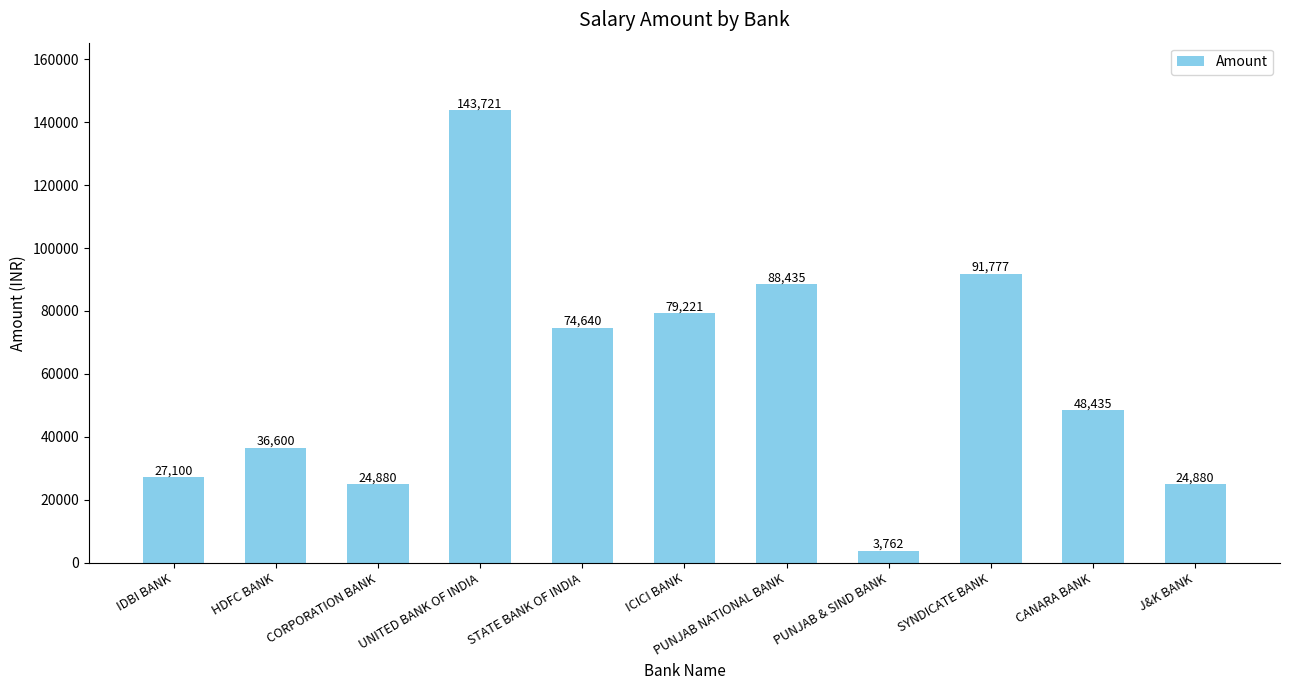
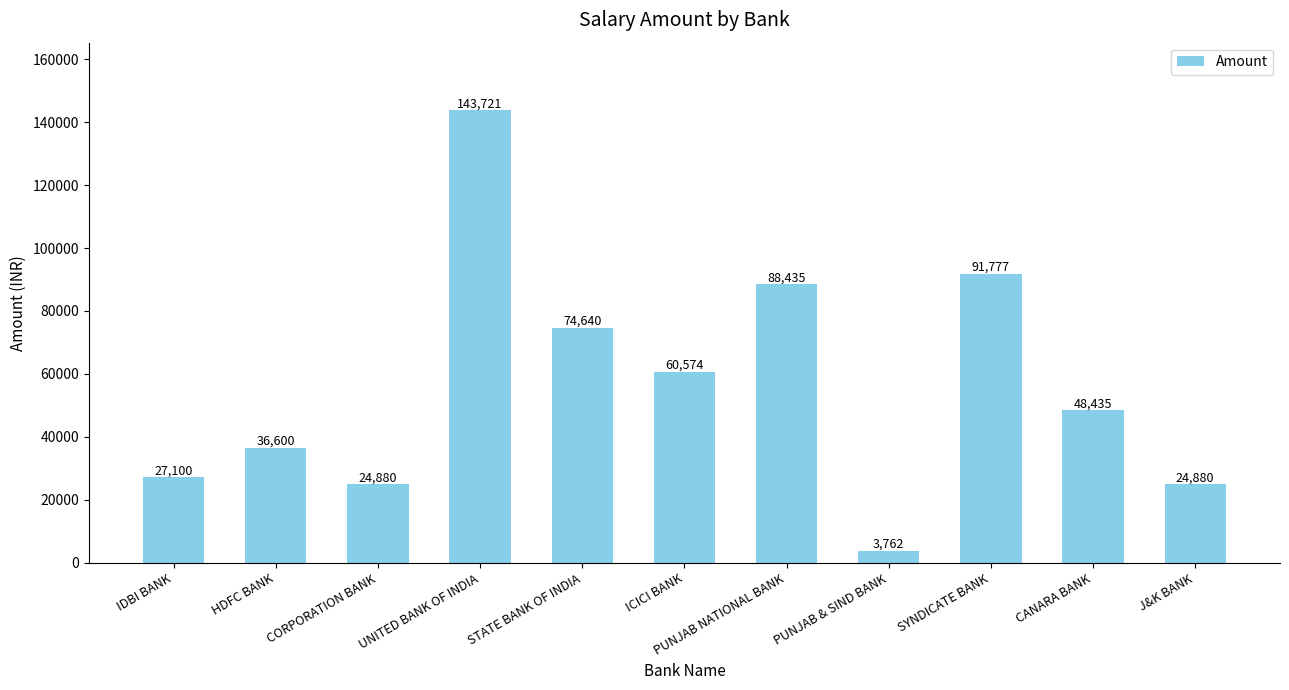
  {
    "IDBI BANK": "27,100",
    "HDFC BANK": "36,600",
    "CORPORATION BANK": "24,880",
    "UNITED BANK OF INDIA": "143,721",
    "STATE BANK OF INDIA": "74,640",
-   "ICICI BANK": "79,221",
+   "ICICI BANK": "60,574",
    "PUNJAB NATIONAL BANK": "88,435",
    "PUNJAB & SIND BANK": "3,762",
    "SYNDICATE BANK": "91,777",
    "CANARA BANK": "48,435",
    "J&K BANK": "24,880"
  }
